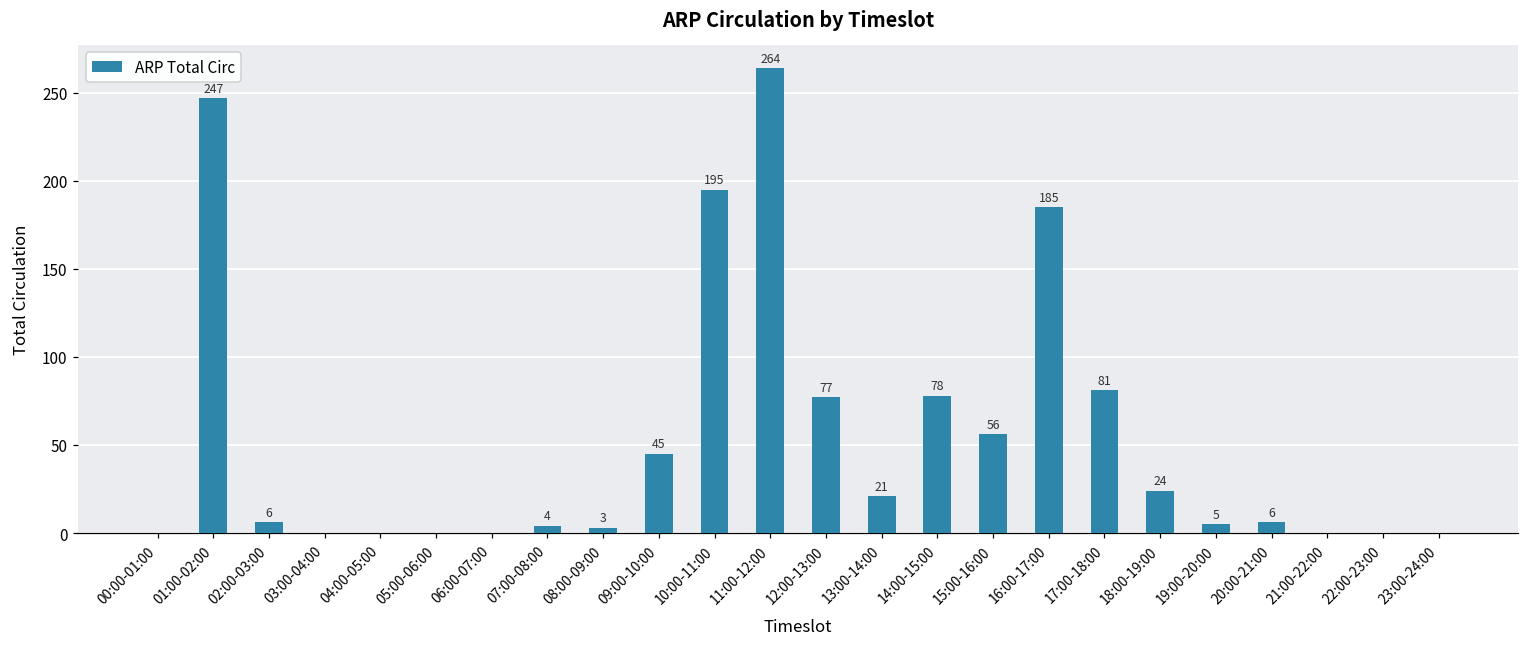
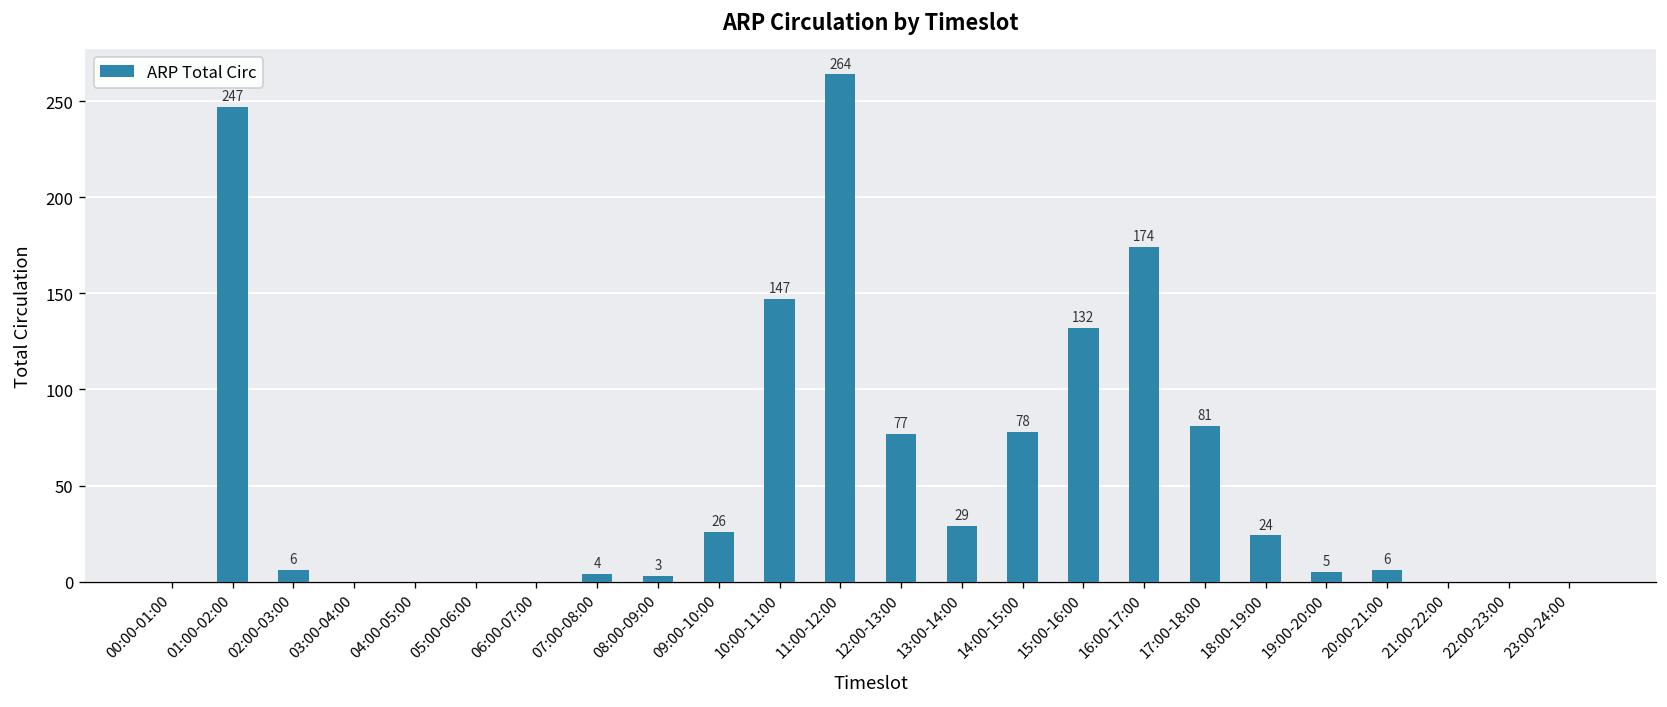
  {
    "01:00-02:00": 247,
    "02:00-03:00": 6,
    "07:00-08:00": 4,
    "08:00-09:00": 3,
-   "09:00-10:00": 45,
-   "10:00-11:00": 195,
+   "09:00-10:00": 26,
+   "10:00-11:00": 147,
    "11:00-12:00": 264,
    "12:00-13:00": 77,
-   "13:00-14:00": 21,
+   "13:00-14:00": 29,
    "14:00-15:00": 78,
-   "15:00-16:00": 56,
-   "16:00-17:00": 185,
+   "15:00-16:00": 132,
+   "16:00-17:00": 174,
    "17:00-18:00": 81,
    "18:00-19:00": 24,
    "19:00-20:00": 5,
    "20:00-21:00": 6
  }
